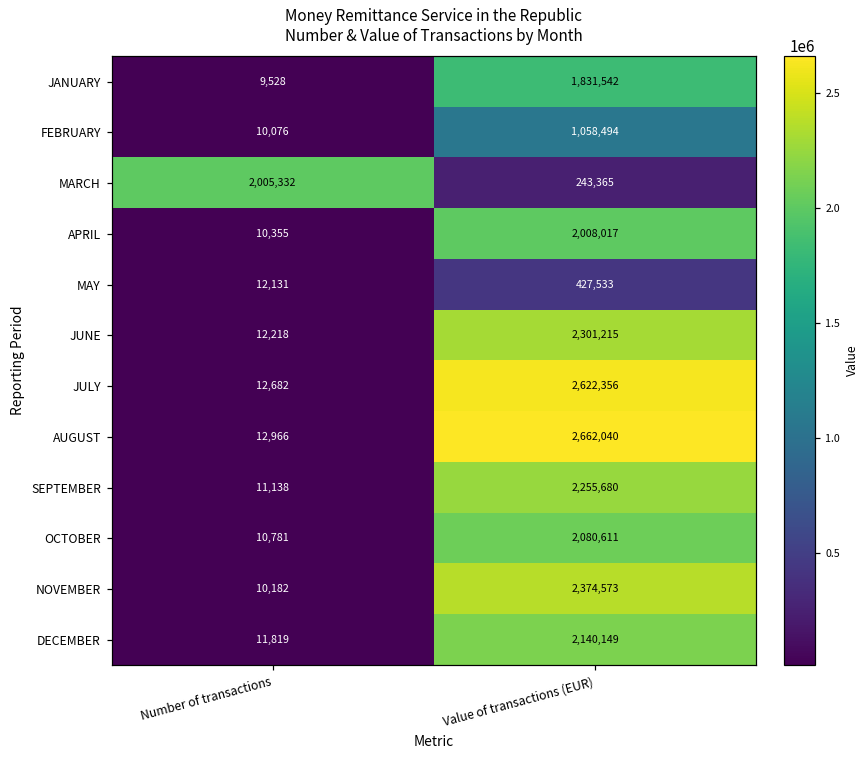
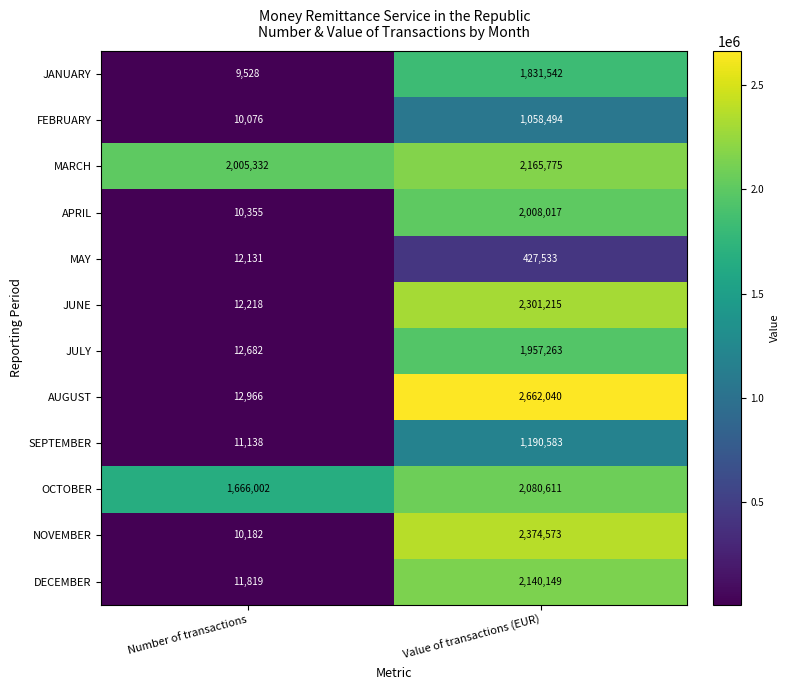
  {
    "JANUARY": {
      "Number of transactions": "9,528",
      "Value of transactions (EUR)": "1,831,542"
    },
    "FEBRUARY": {
      "Number of transactions": "10,076",
      "Value of transactions (EUR)": "1,058,494"
    },
    "MARCH": {
      "Number of transactions": "2,005,332",
-     "Value of transactions (EUR)": "243,365"
+     "Value of transactions (EUR)": "2,165,775"
    },
    "APRIL": {
      "Number of transactions": "10,355",
      "Value of transactions (EUR)": "2,008,017"
    },
    "MAY": {
      "Number of transactions": "12,131",
      "Value of transactions (EUR)": "427,533"
    },
    "JUNE": {
      "Number of transactions": "12,218",
      "Value of transactions (EUR)": "2,301,215"
    },
    "JULY": {
      "Number of transactions": "12,682",
-     "Value of transactions (EUR)": "2,622,356"
+     "Value of transactions (EUR)": "1,957,263"
    },
    "AUGUST": {
      "Number of transactions": "12,966",
      "Value of transactions (EUR)": "2,662,040"
    },
    "SEPTEMBER": {
      "Number of transactions": "11,138",
-     "Value of transactions (EUR)": "2,255,680"
+     "Value of transactions (EUR)": "1,190,583"
    },
    "OCTOBER": {
-     "Number of transactions": "10,781",
+     "Number of transactions": "1,666,002",
      "Value of transactions (EUR)": "2,080,611"
    },
    "NOVEMBER": {
      "Number of transactions": "10,182",
      "Value of transactions (EUR)": "2,374,573"
    },
    "DECEMBER": {
      "Number of transactions": "11,819",
      "Value of transactions (EUR)": "2,140,149"
    }
  }
